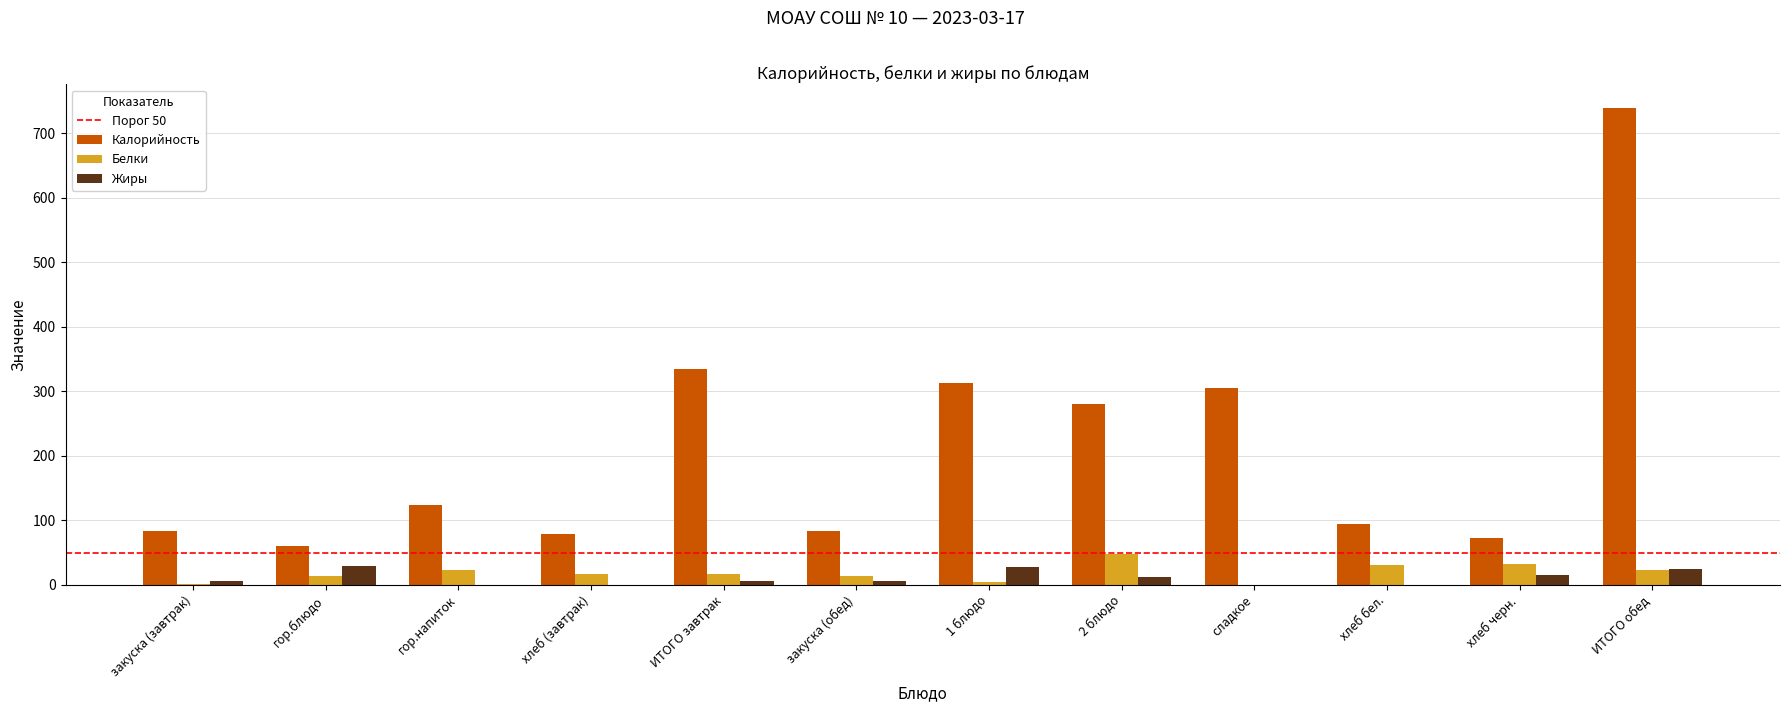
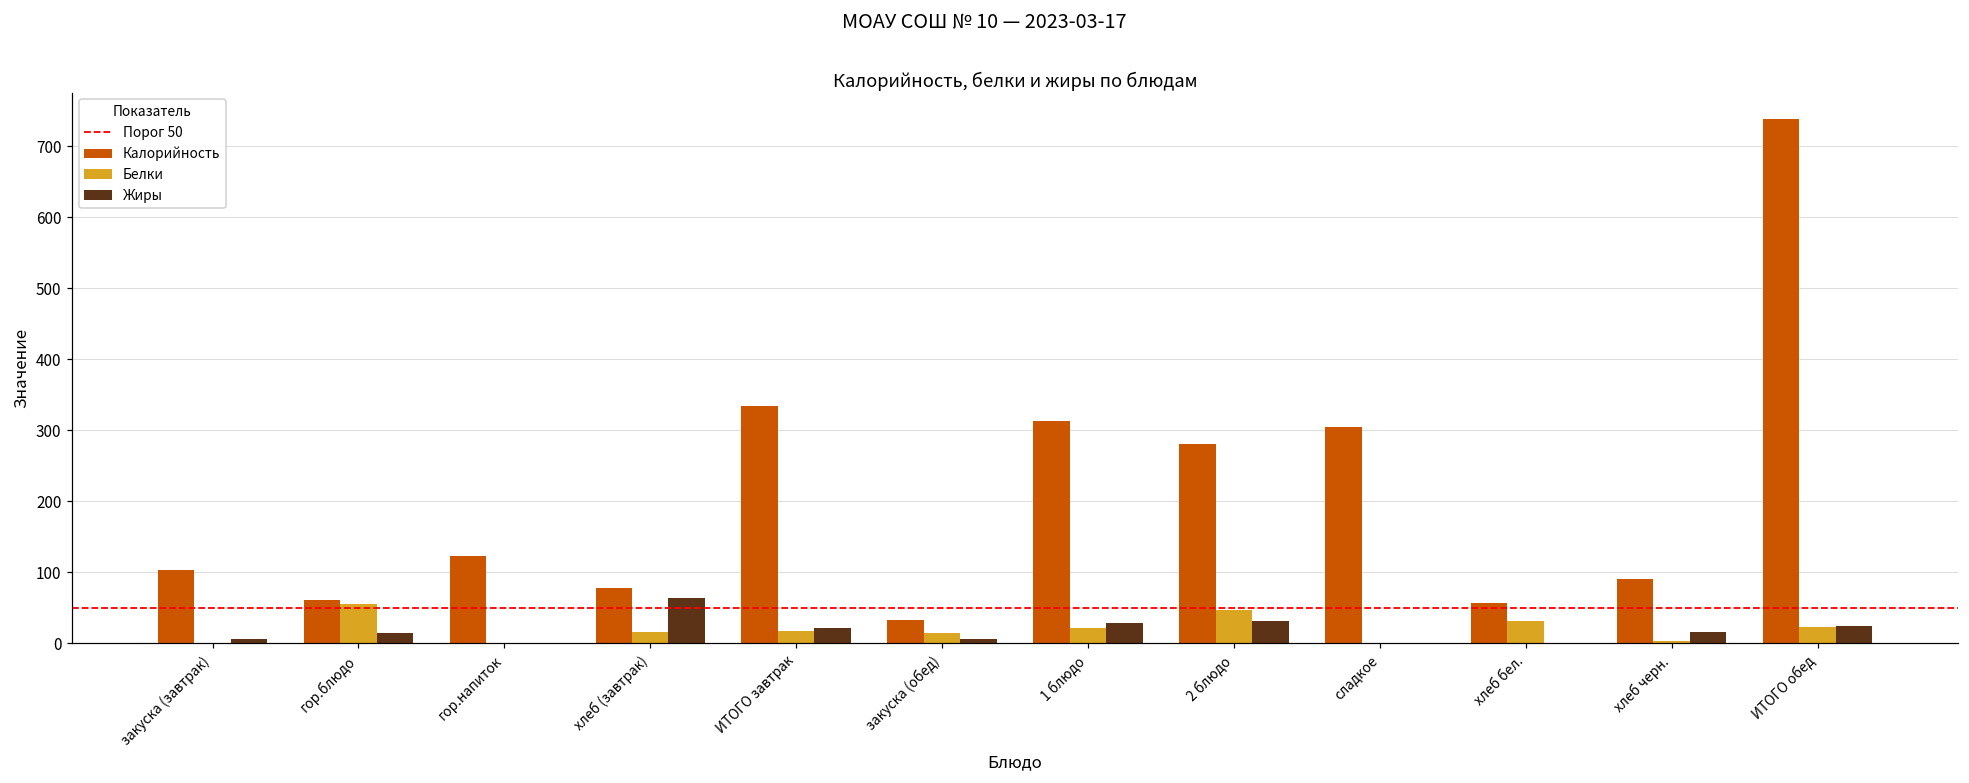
  {
    "Калорийность": {
-     "закуска (завтрак)": 80,
+     "закуска (завтрак)": 100,
      "гор.блюдо": 60,
      "гор.напиток": 120,
      "хлеб (завтрак)": 80,
      "ИТОГО завтрак": 330,
-     "закуска (обед)": 80,
+     "закуска (обед)": 30,
      "1 блюдо": 310,
      "2 блюдо": 280,
      "сладкое": 300,
-     "хлеб бел.": 90,
-     "хлеб черн.": 70,
+     "хлеб бел.": 60,
+     "хлеб черн.": 90,
      "ИТОГО обед": 740
    },
    "Белки": {
-     "гор.блюдо": 10,
-     "гор.напиток": 20,
+     "гор.блюдо": 50,
+     "гор.напиток": 0,
      "хлеб (завтрак)": 20,
      "ИТОГО завтрак": 20,
      "закуска (обед)": 10,
-     "1 блюдо": 0,
+     "1 блюдо": 20,
      "2 блюдо": 50,
      "хлеб бел.": 30,
-     "хлеб черн.": 30,
+     "хлеб черн.": 0,
      "ИТОГО обед": 20
    },
    "Жиры": {
      "закуска (завтрак)": 10,
-     "гор.блюдо": 30,
-     "хлеб (завтрак)": 0,
-     "ИТОГО завтрак": 10,
+     "гор.блюдо": 10,
+     "хлеб (завтрак)": 60,
+     "ИТОГО завтрак": 20,
      "закуска (обед)": 10,
      "1 блюдо": 30,
-     "2 блюдо": 10,
+     "2 блюдо": 30,
      "сладкое": 0,
      "хлеб черн.": 20,
      "ИТОГО обед": 20
    }
  }
